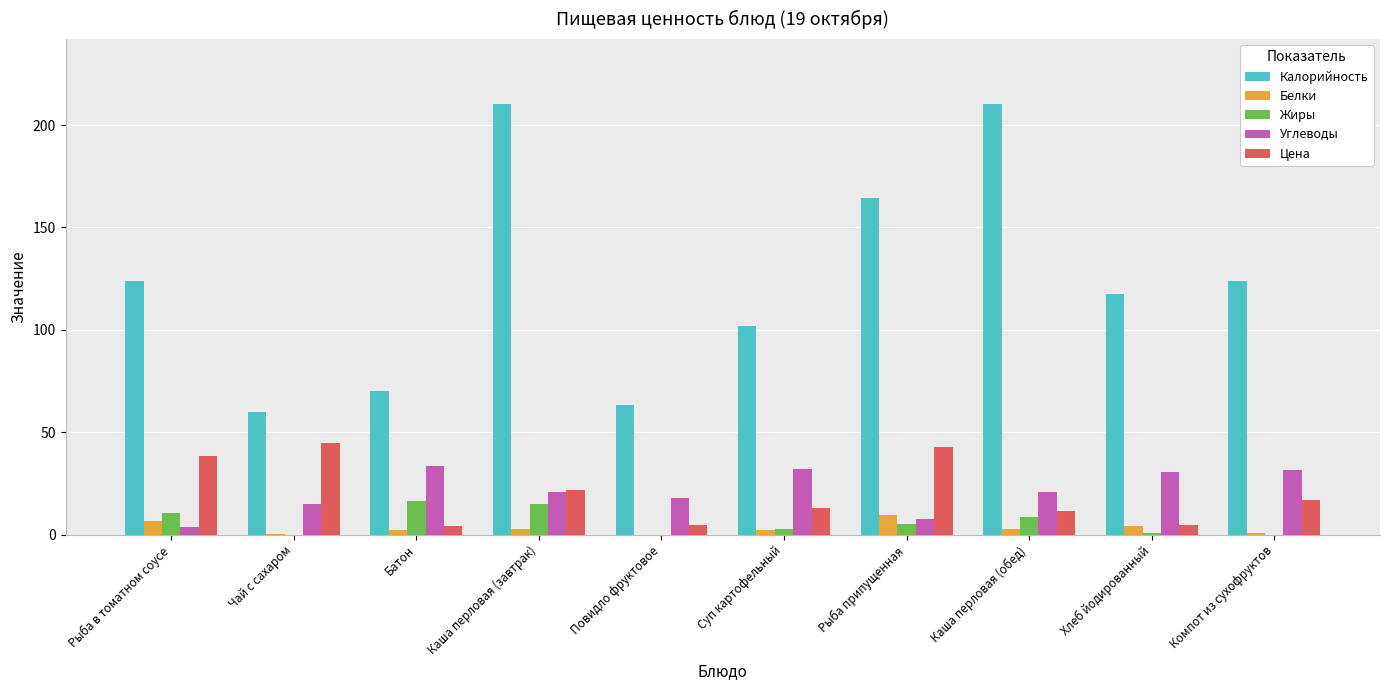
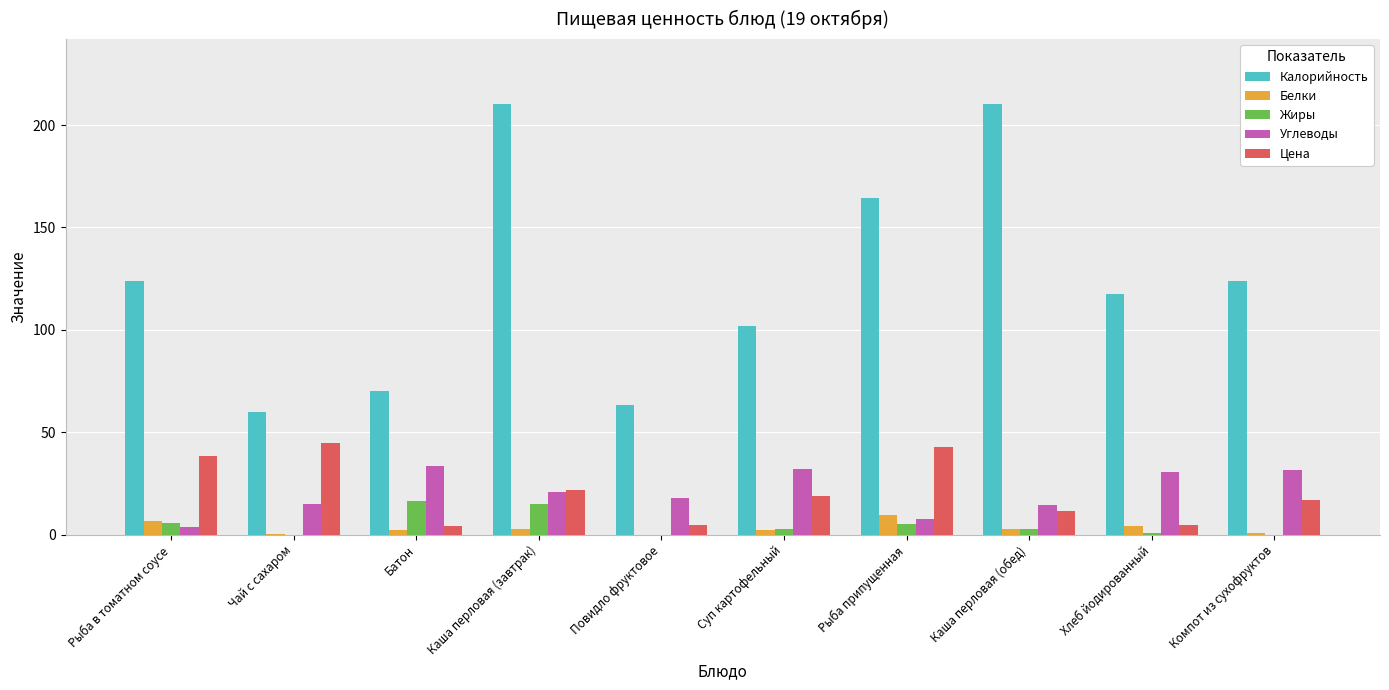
  {
    "Калорийность": {
      "Рыба в томатном соусе": 124,
      "Чай с сахаром": 60,
      "Батон": 70,
      "Каша перловая (завтрак)": 210,
      "Повидло фруктовое": 63,
      "Суп картофельный": 102,
      "Рыба припущенная": 164,
      "Каша перловая (обед)": 210,
      "Хлеб йодированный": 118,
      "Компот из сухофруктов": 124
    },
    "Белки": {
      "Рыба в томатном соусе": 7,
      "Батон": 2,
      "Каша перловая (завтрак)": 3,
      "Повидло фруктовое": 0,
      "Суп картофельный": 2,
      "Рыба припущенная": 9,
      "Каша перловая (обед)": 3,
      "Хлеб йодированный": 4
    },
    "Жиры": {
-     "Рыба в томатном соусе": 10,
+     "Рыба в томатном соусе": 6,
      "Чай с сахаром": 0,
      "Батон": 16,
      "Каша перловая (завтрак)": 15,
      "Повидло фруктовое": 0,
      "Суп картофельный": 3,
      "Рыба припущенная": 5,
-     "Каша перловая (обед)": 8,
+     "Каша перловая (обед)": 3,
      "Компот из сухофруктов": 0
    },
    "Углеводы": {
      "Рыба в томатном соусе": 4,
      "Чай с сахаром": 15,
      "Батон": 33,
      "Каша перловая (завтрак)": 21,
      "Повидло фруктовое": 18,
      "Суп картофельный": 32,
      "Рыба припущенная": 8,
-     "Каша перловая (обед)": 21,
+     "Каша перловая (обед)": 15,
      "Хлеб йодированный": 31,
      "Компот из сухофруктов": 31
    },
    "Цена": {
      "Рыба в томатном соусе": 39,
      "Чай с сахаром": 45,
      "Батон": 4,
      "Каша перловая (завтрак)": 22,
      "Повидло фруктовое": 5,
-     "Суп картофельный": 13,
+     "Суп картофельный": 19,
      "Рыба припущенная": 43,
      "Каша перловая (обед)": 11,
      "Хлеб йодированный": 5,
      "Компот из сухофруктов": 17
    }
  }
